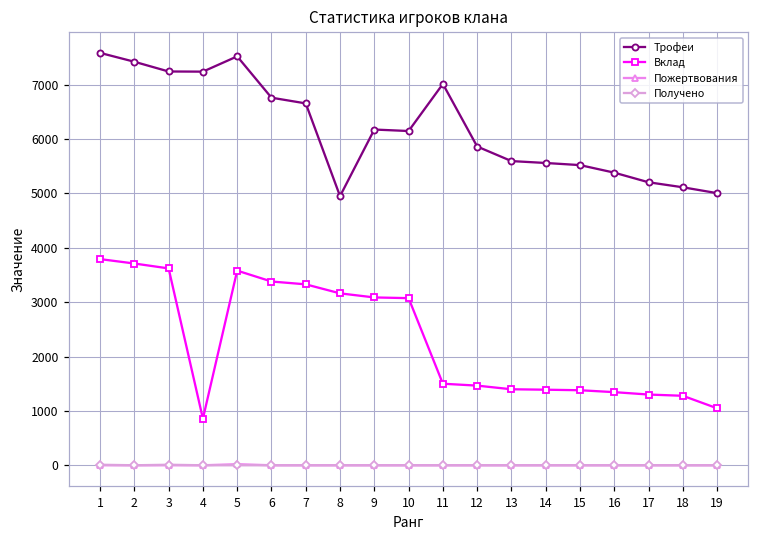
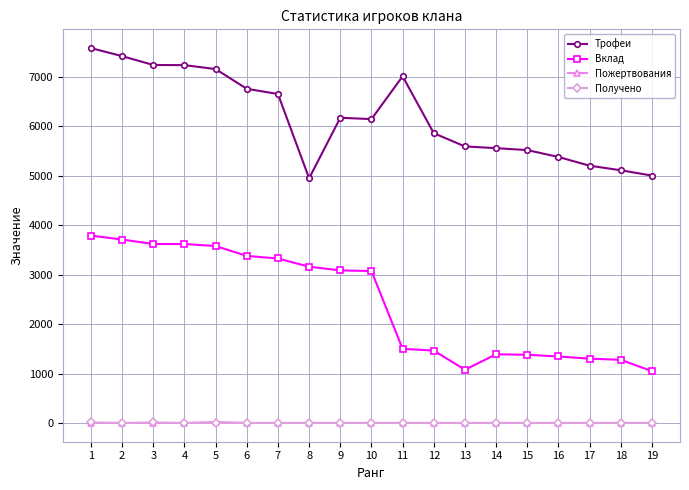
  {
    "Трофеи": {
      "1": 7600,
      "2": 7400,
      "3": 7200,
      "4": 7200,
-     "5": 7500,
+     "5": 7200,
      "6": 6800,
      "7": 6700,
      "8": 5000,
      "9": 6200,
      "10": 6100,
      "11": 7000,
      "12": 5900,
      "13": 5600,
      "14": 5600,
      "15": 5500,
      "16": 5400,
      "17": 5200,
      "18": 5100,
      "19": 5000
    },
    "Вклад": {
      "1": 3800,
      "2": 3700,
      "3": 3600,
-     "4": 900,
+     "4": 3600,
      "5": 3600,
      "6": 3400,
      "7": 3300,
      "8": 3200,
      "9": 3100,
      "10": 3100,
      "11": 1500,
      "12": 1500,
-     "13": 1400,
+     "13": 1100,
      "14": 1400,
      "15": 1400,
      "16": 1300,
      "17": 1300,
      "18": 1300,
      "19": 1000
    }
  }
